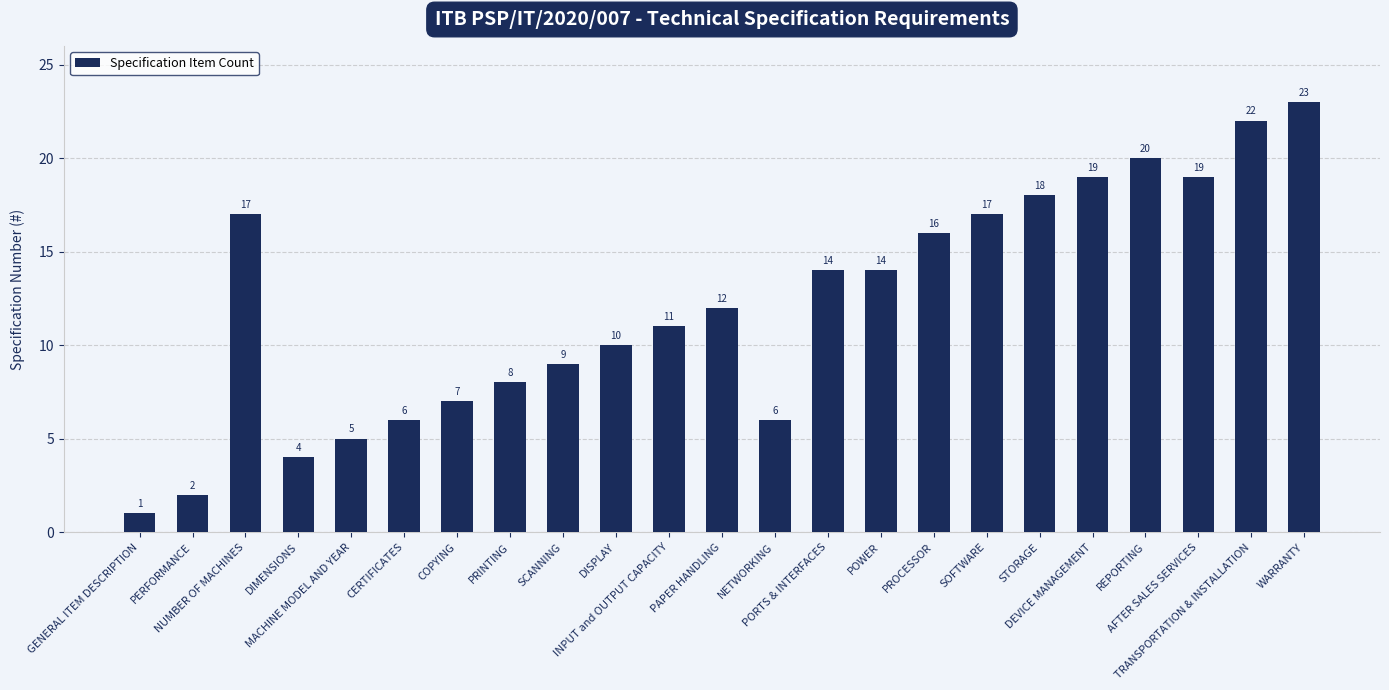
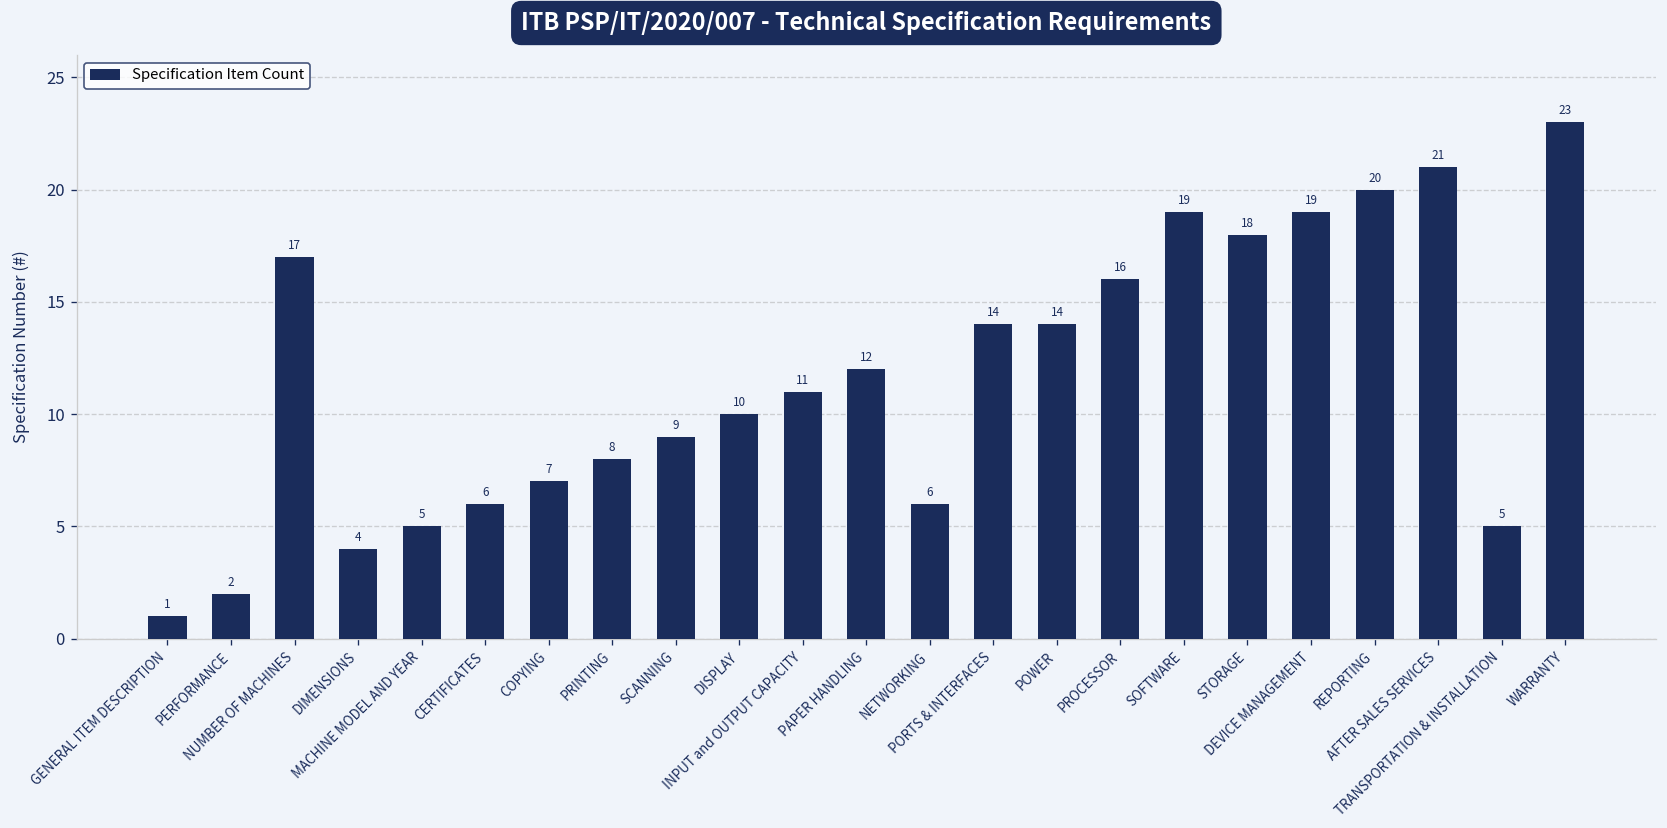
  {
    "GENERAL ITEM DESCRIPTION": 1,
    "PERFORMANCE": 2,
    "NUMBER OF MACHINES": 17,
    "DIMENSIONS": 4,
    "MACHINE MODEL AND YEAR": 5,
    "CERTIFICATES": 6,
    "COPYING": 7,
    "PRINTING": 8,
    "SCANNING": 9,
    "DISPLAY": 10,
    "INPUT and OUTPUT CAPACITY": 11,
    "PAPER HANDLING": 12,
    "NETWORKING": 6,
    "PORTS & INTERFACES": 14,
    "POWER": 14,
    "PROCESSOR": 16,
-   "SOFTWARE": 17,
+   "SOFTWARE": 19,
    "STORAGE": 18,
    "DEVICE MANAGEMENT": 19,
    "REPORTING": 20,
-   "AFTER SALES SERVICES": 19,
-   "TRANSPORTATION & INSTALLATION": 22,
+   "AFTER SALES SERVICES": 21,
+   "TRANSPORTATION & INSTALLATION": 5,
    "WARRANTY": 23
  }
